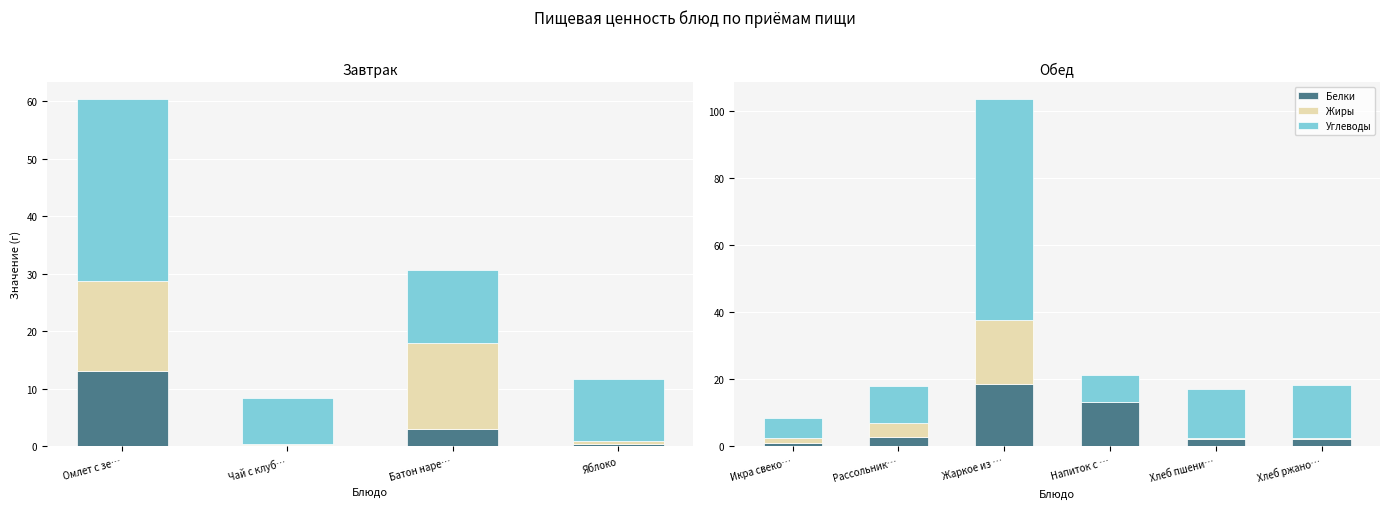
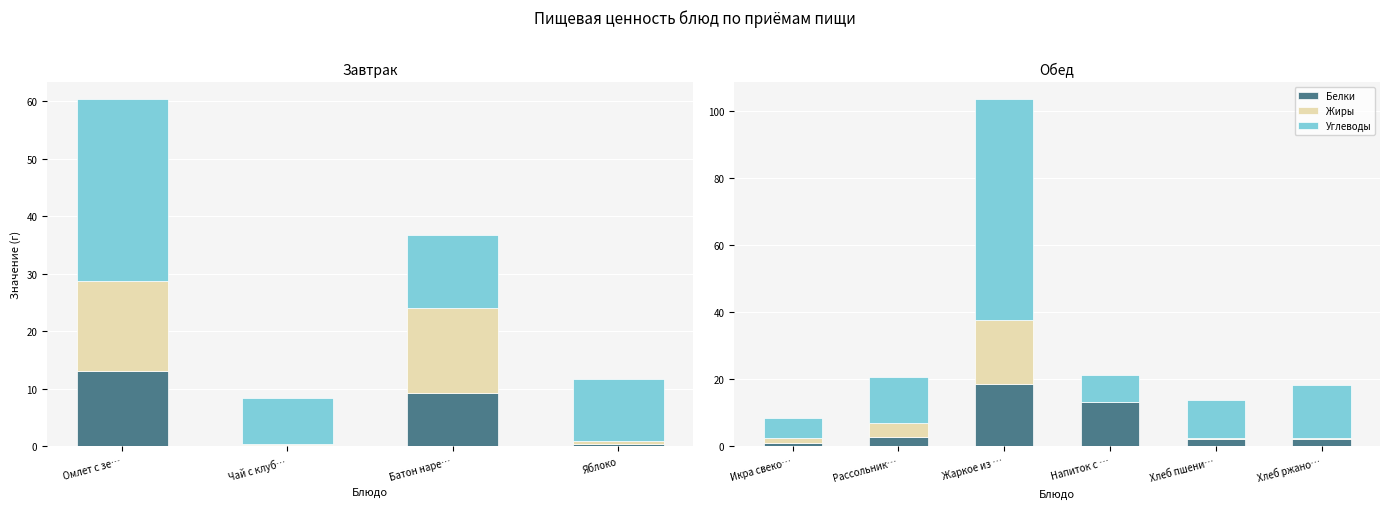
  {
    "Завтрак": {
      "Белки": {
        "Омлет с зе…": 13,
-       "Батон наре…": 3
+       "Батон наре…": 9
      },
      "Жиры": {
        "Омлет с зе…": 16,
        "Батон наре…": 15
      },
      "Углеводы": {
        "Омлет с зе…": 32,
        "Чай с клуб…": 8,
        "Батон наре…": 13,
        "Яблоко": 11
      }
    },
    "Обед": {
      "Белки": {
        "Икра свеко…": 1,
        "Рассольник…": 3,
        "Жаркое из …": 18,
        "Напиток с …": 13,
        "Хлеб пшени…": 2,
        "Хлеб ржано…": 2
      },
      "Жиры": {
        "Икра свеко…": 2,
        "Рассольник…": 4,
        "Жаркое из …": 19
      },
      "Углеводы": {
        "Икра свеко…": 6,
-       "Рассольник…": 11,
+       "Рассольник…": 14,
        "Жаркое из …": 66,
        "Напиток с …": 8,
-       "Хлеб пшени…": 15,
+       "Хлеб пшени…": 11,
        "Хлеб ржано…": 16
      }
    }
  }
